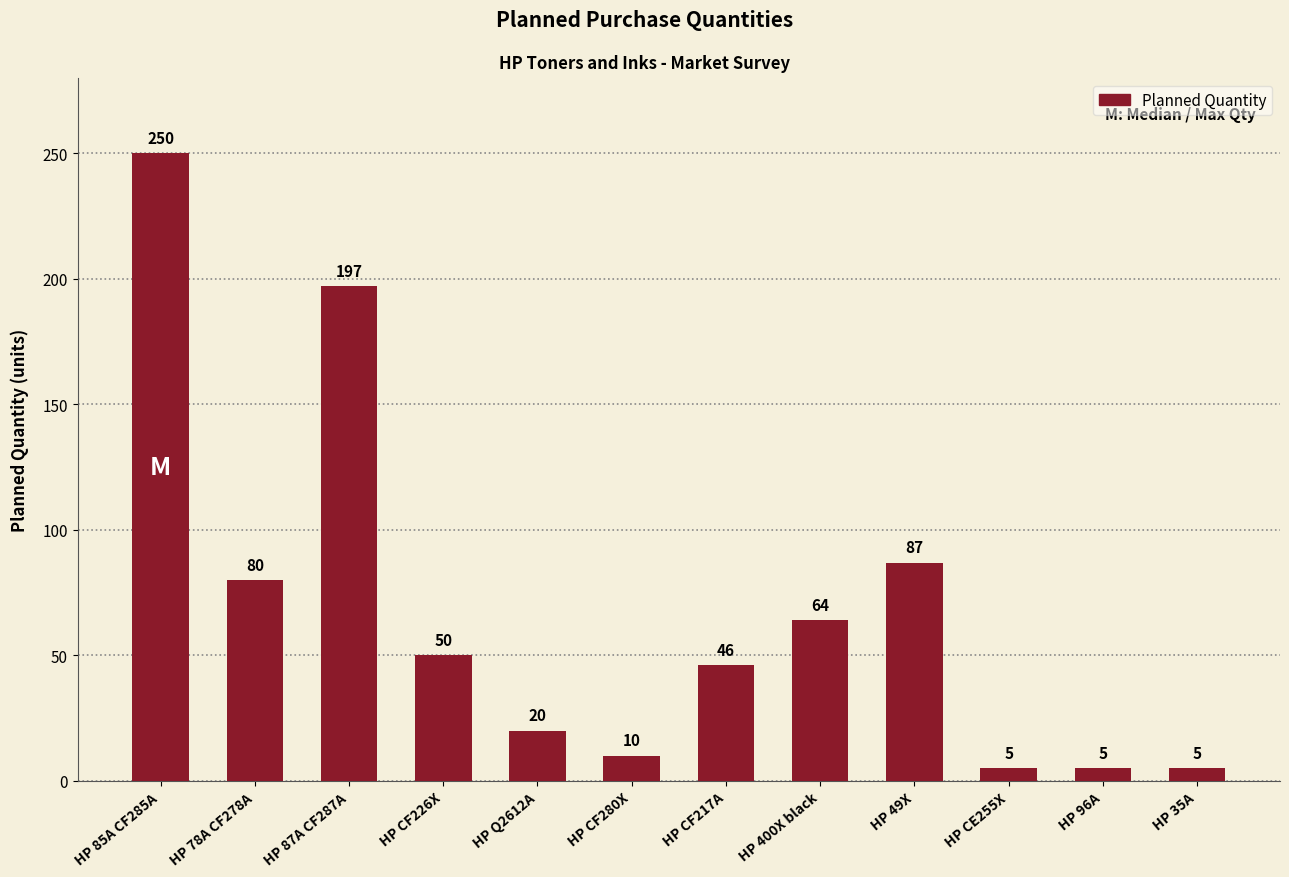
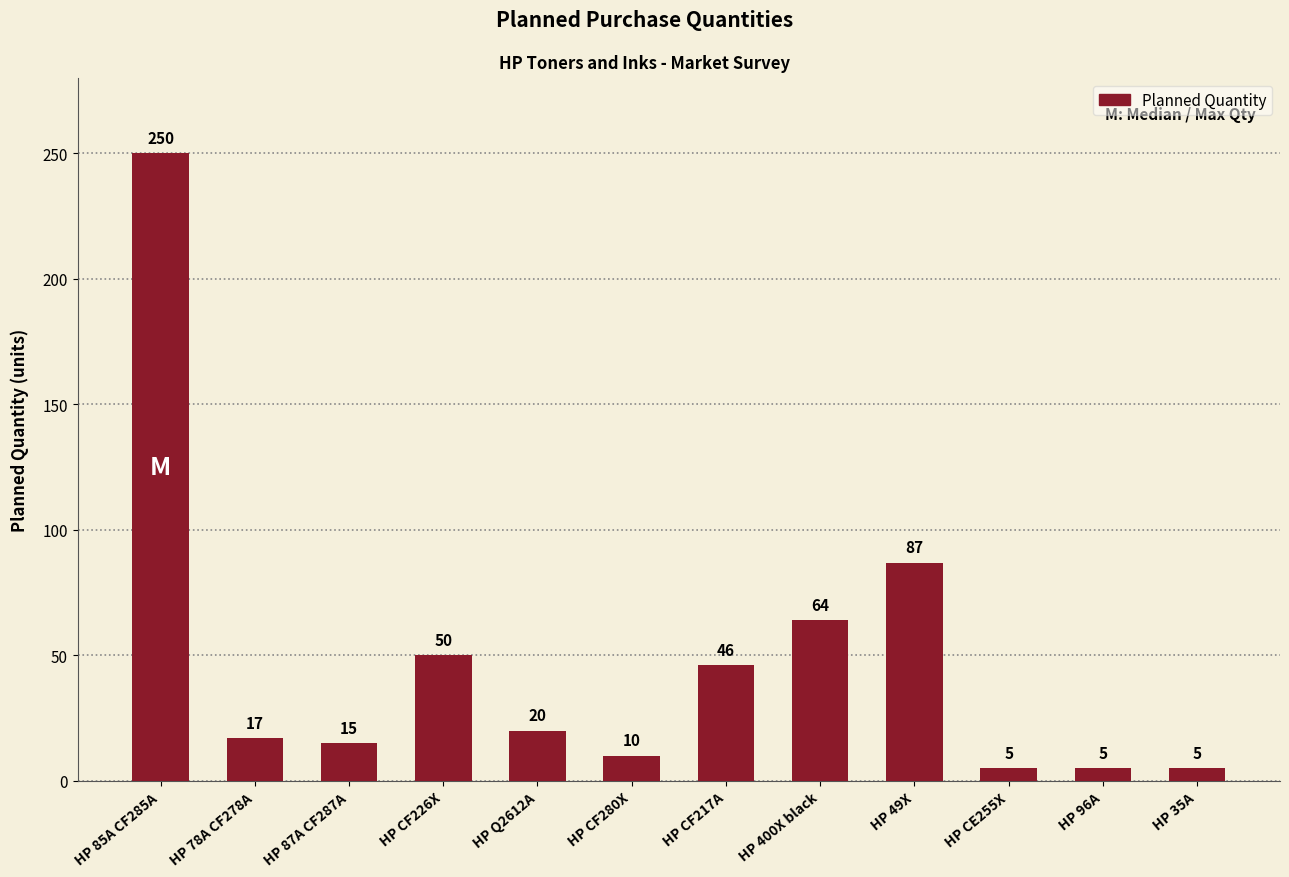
  {
    "HP 85A CF285A": 250,
-   "HP 78A CF278A": 80,
-   "HP 87A CF287A": 197,
+   "HP 78A CF278A": 17,
+   "HP 87A CF287A": 15,
    "HP CF226X": 50,
    "HP Q2612A": 20,
    "HP CF280X": 10,
    "HP CF217A": 46,
    "HP 400X black": 64,
    "HP 49X": 87,
    "HP CE255X": 5,
    "HP 96A": 5,
    "HP 35A": 5
  }
